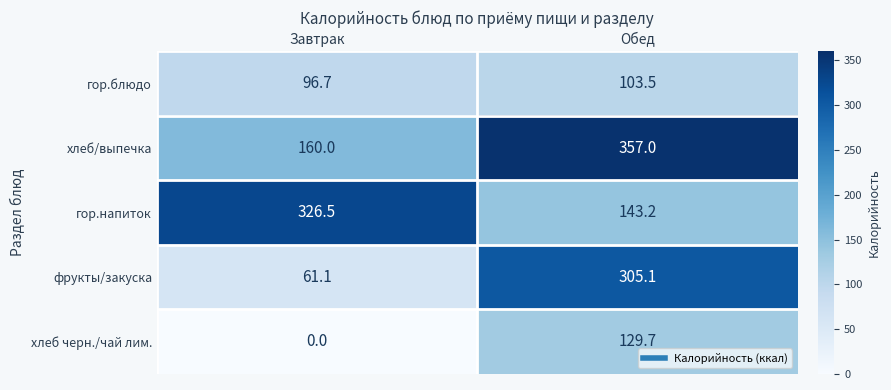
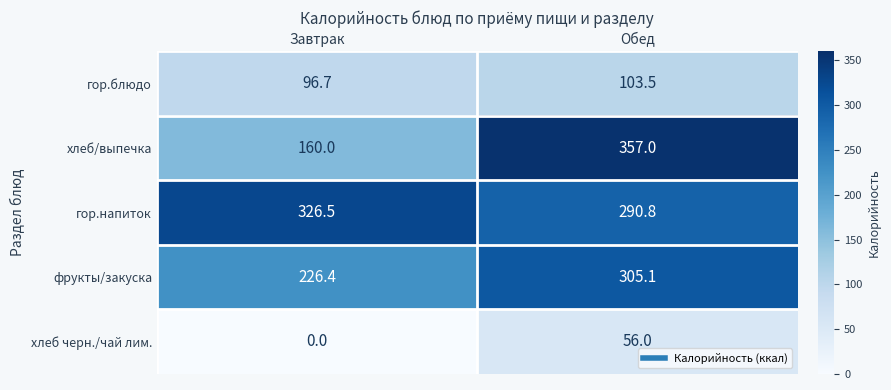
  {
    "гор.блюдо": {
      "Завтрак": 96.7,
      "Обед": 103.5
    },
    "хлеб/выпечка": {
      "Завтрак": 160.0,
      "Обед": 357.0
    },
    "гор.напиток": {
      "Завтрак": 326.5,
-     "Обед": 143.2
+     "Обед": 290.8
    },
    "фрукты/закуска": {
-     "Завтрак": 61.1,
+     "Завтрак": 226.4,
      "Обед": 305.1
    },
    "хлеб черн./чай лим.": {
      "Завтрак": 0.0,
-     "Обед": 129.7
+     "Обед": 56.0
    }
  }
